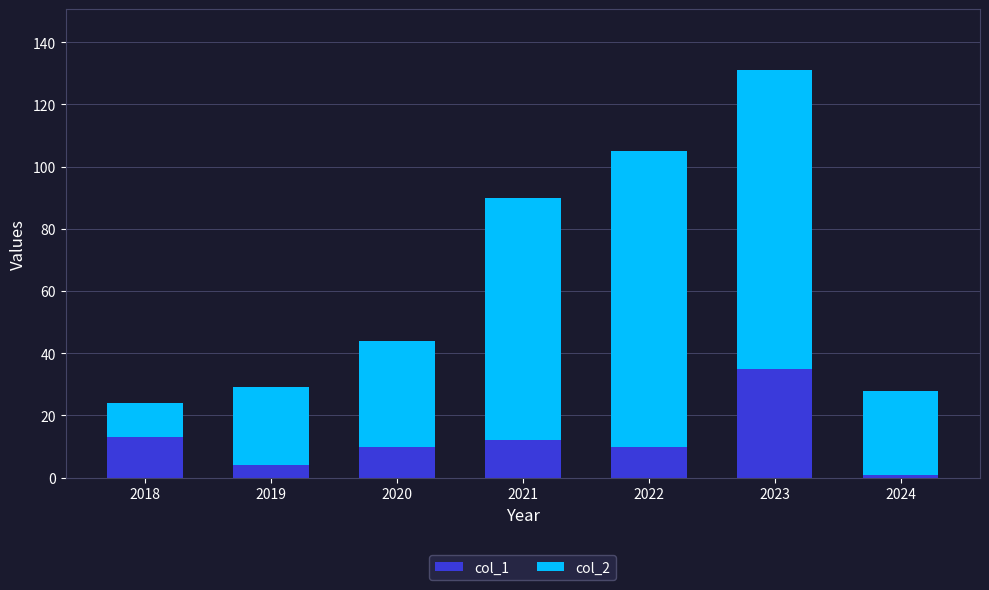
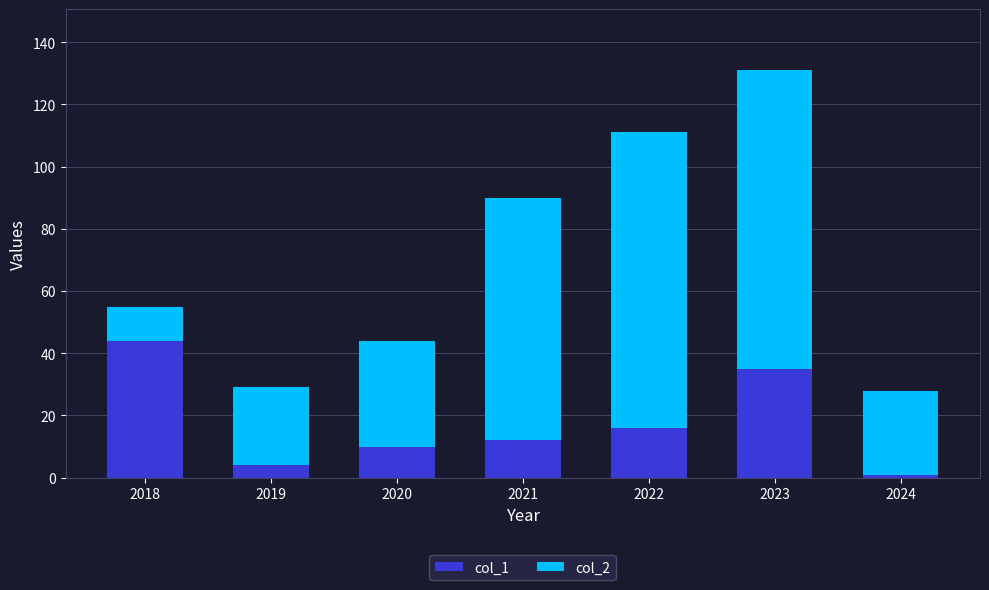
  {
    "col_1": {
-     "2018": 13,
+     "2018": 44,
      "2019": 4,
      "2020": 10,
      "2021": 12,
-     "2022": 10,
+     "2022": 16,
      "2023": 35,
      "2024": 1
    },
    "col_2": {
      "2018": 11,
      "2019": 25,
      "2020": 34,
      "2021": 78,
      "2022": 95,
      "2023": 96,
      "2024": 27
    }
  }
